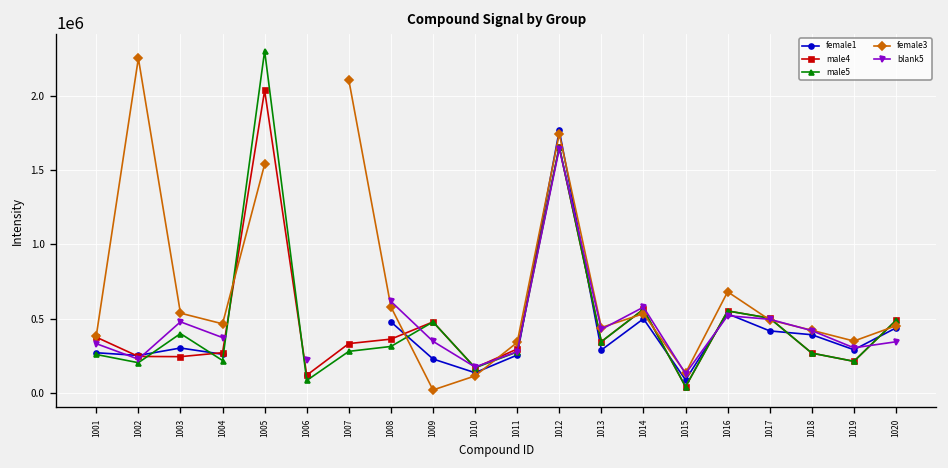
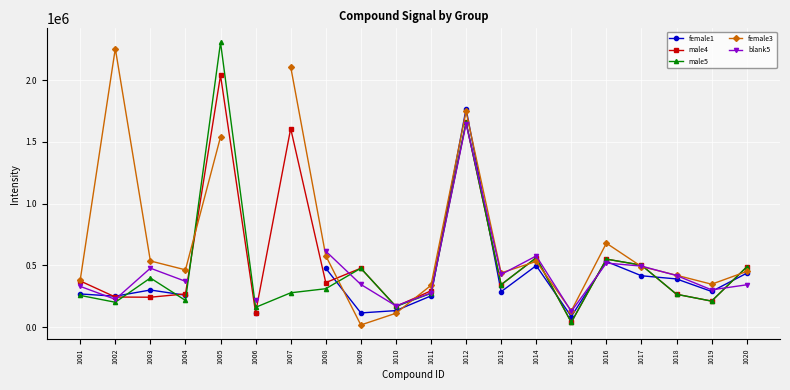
  {
    "female1": {
      "1003": 300000,
      "1008": 480000,
-     "1009": 230000,
+     "1009": 120000,
      "1010": 130000,
      "1011": 250000,
      "1012": 1770000,
      "1013": 290000,
      "1014": 500000,
      "1015": 90000,
      "1017": 420000,
      "1018": 390000
    },
    "male4": {
      "1003": 240000,
      "1005": 2040000,
-     "1007": 330000,
+     "1007": 1610000,
      "1008": 360000
    },
    "male5": {
      "1002": 200000,
      "1003": 400000,
      "1004": 220000,
      "1005": 2310000,
-     "1006": 80000,
+     "1006": 160000,
      "1007": 280000,
      "1008": 310000
    },
    "female3": {
      "1002": 2260000,
      "1003": 540000,
      "1004": 460000,
      "1005": 1540000,
      "1007": 2110000,
      "1008": 580000,
      "1009": 20000,
      "1010": 110000,
      "1011": 340000,
      "1012": 1750000,
      "1014": 530000,
      "1016": 680000,
      "1019": 350000
    },
    "blank5": {
      "1001": 330000,
      "1003": 480000,
      "1004": 370000,
      "1006": 220000,
      "1008": 620000,
      "1009": 350000,
      "1020": 340000
    }
  }
